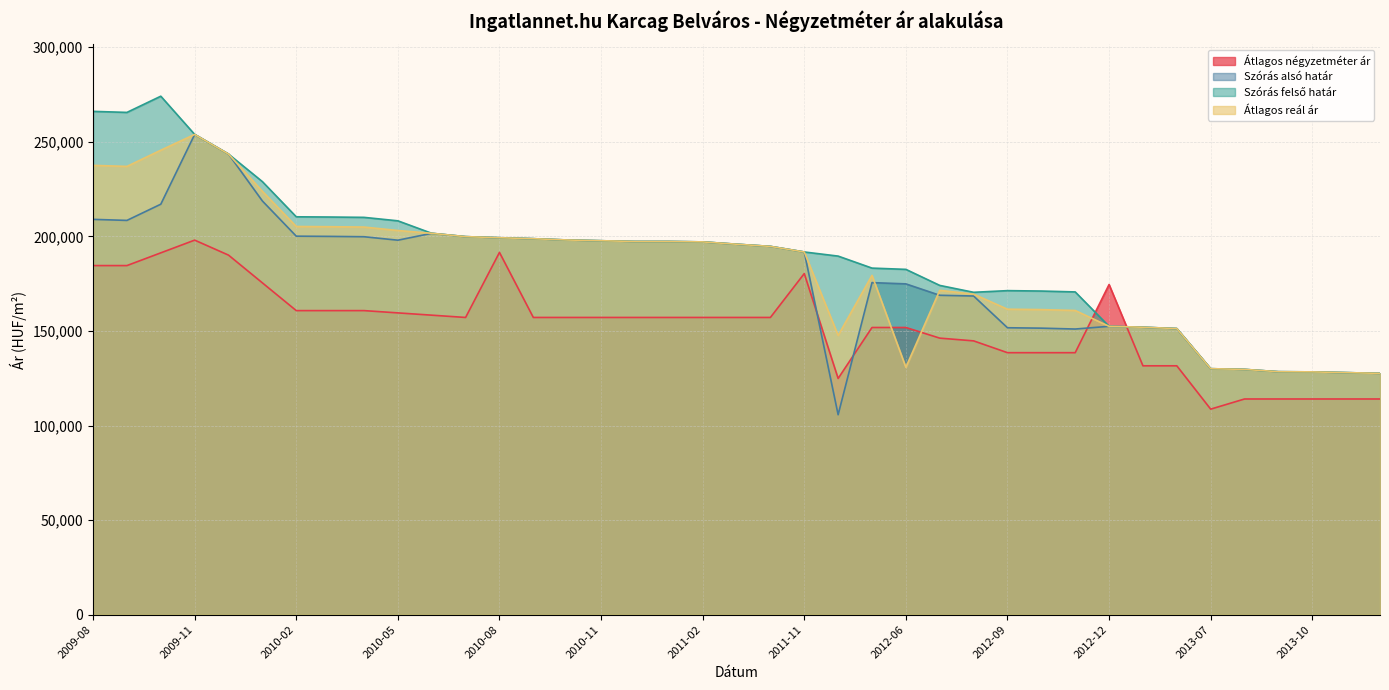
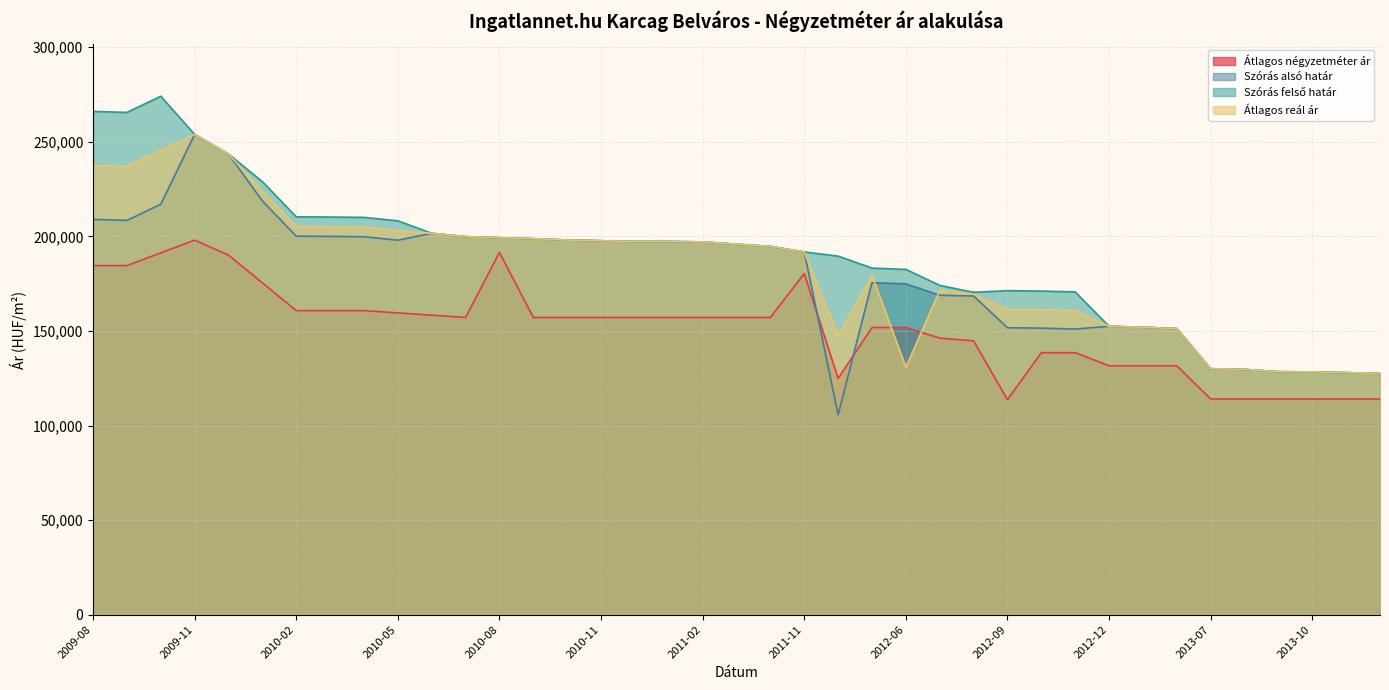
  {
    "Átlagos négyzetméter ár": {
      "2009-08": "185,000",
      "2009-11": "198,000",
      "2010-02": "161,000",
      "2010-05": "160,000",
      "2010-08": "192,000",
      "2010-11": "157,000",
      "2011-02": "157,000",
      "2011-11": "180,000",
      "2012-06": "152,000",
-     "2012-09": "139,000",
-     "2012-12": "175,000",
-     "2013-07": "109,000",
+     "2012-09": "114,000",
+     "2012-12": "132,000",
+     "2013-07": "114,000",
      "2013-10": "114,000"
    },
    "Átlagos reál ár": {
      "2009-08": "238,000",
      "2010-02": "205,000",
      "2010-05": "203,000",
      "2012-06": "131,000",
      "2012-09": "162,000"
    }
  }
